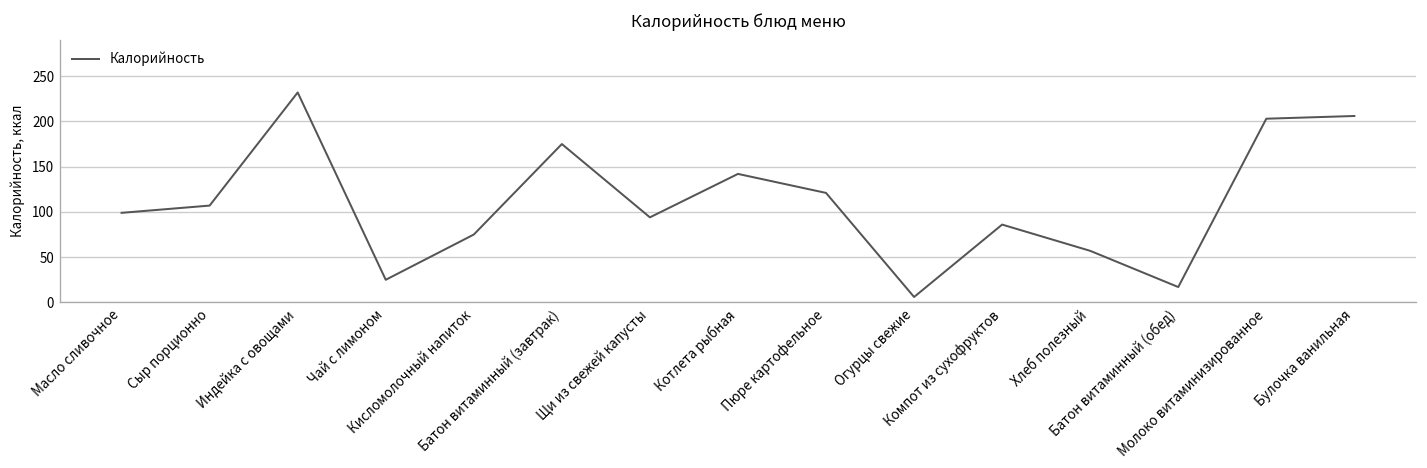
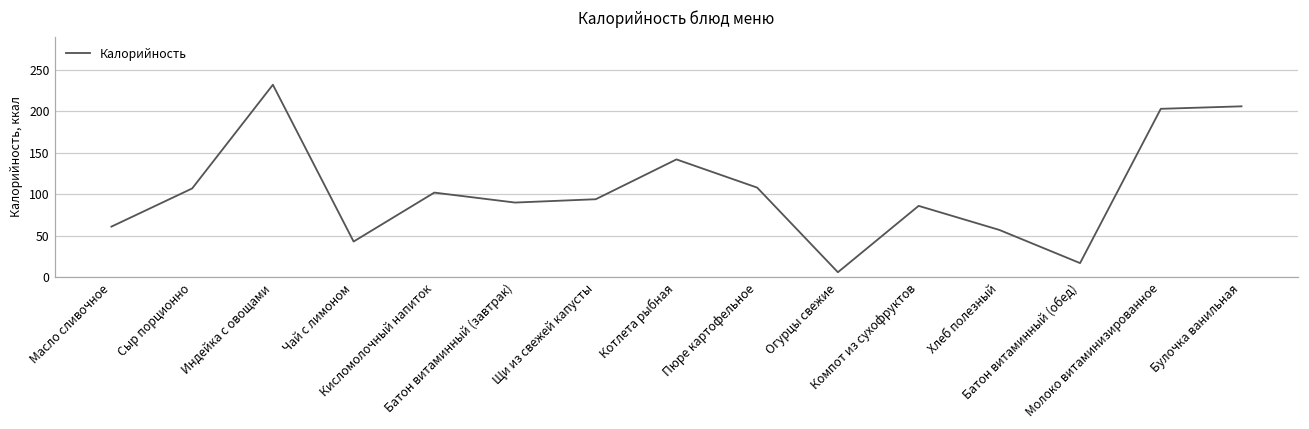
  {
-   "Масло сливочное": 100,
+   "Масло сливочное": 60,
    "Сыр порционно": 110,
    "Индейка с овощами": 230,
-   "Чай с лимоном": 30,
-   "Кисломолочный напиток": 80,
-   "Батон витаминный (завтрак)": 180,
+   "Чай с лимоном": 40,
+   "Кисломолочный напиток": 100,
+   "Батон витаминный (завтрак)": 90,
    "Щи из свежей капусты": 90,
    "Котлета рыбная": 140,
-   "Пюре картофельное": 120,
+   "Пюре картофельное": 110,
    "Огурцы свежие": 10,
    "Компот из сухофруктов": 90,
    "Хлеб полезный": 60,
    "Батон витаминный (обед)": 20,
    "Молоко витаминизированное": 200,
    "Булочка ванильная": 210
  }
